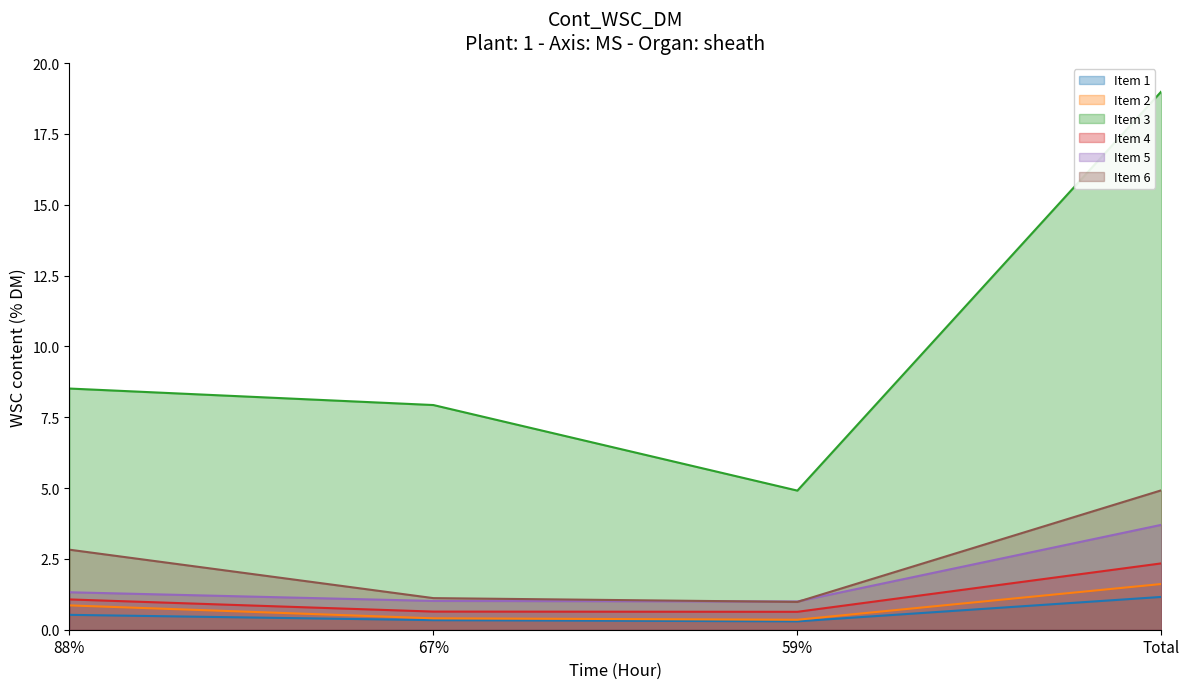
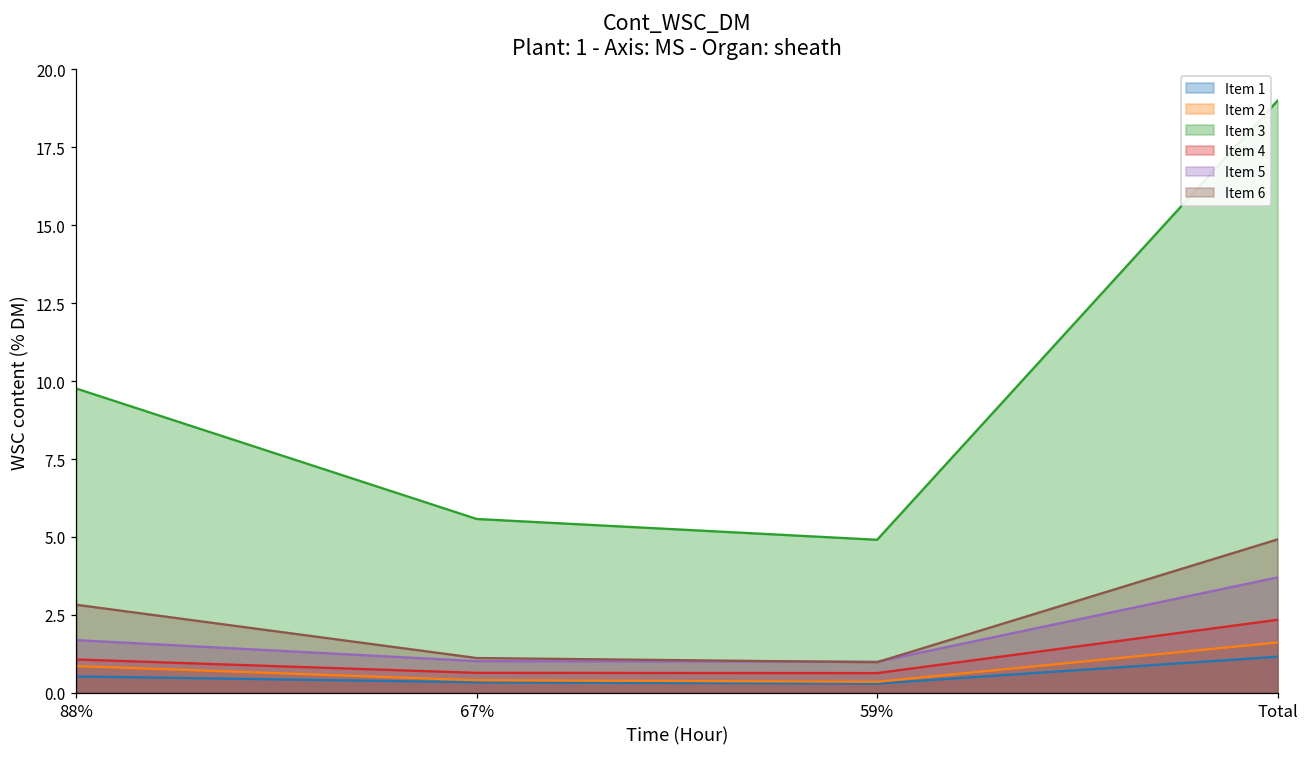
  {
    "Item 1": {
      "88%": 0.5,
      "Total": 1.2
    },
    "Item 3": {
-     "88%": 8.5,
-     "67%": 7.9,
+     "88%": 9.8,
+     "67%": 5.6,
      "59%": 4.9,
      "Total": 19.0
    },
    "Item 5": {
-     "88%": 1.3,
+     "88%": 1.7,
      "67%": 1.0,
      "Total": 3.7
    }
  }
